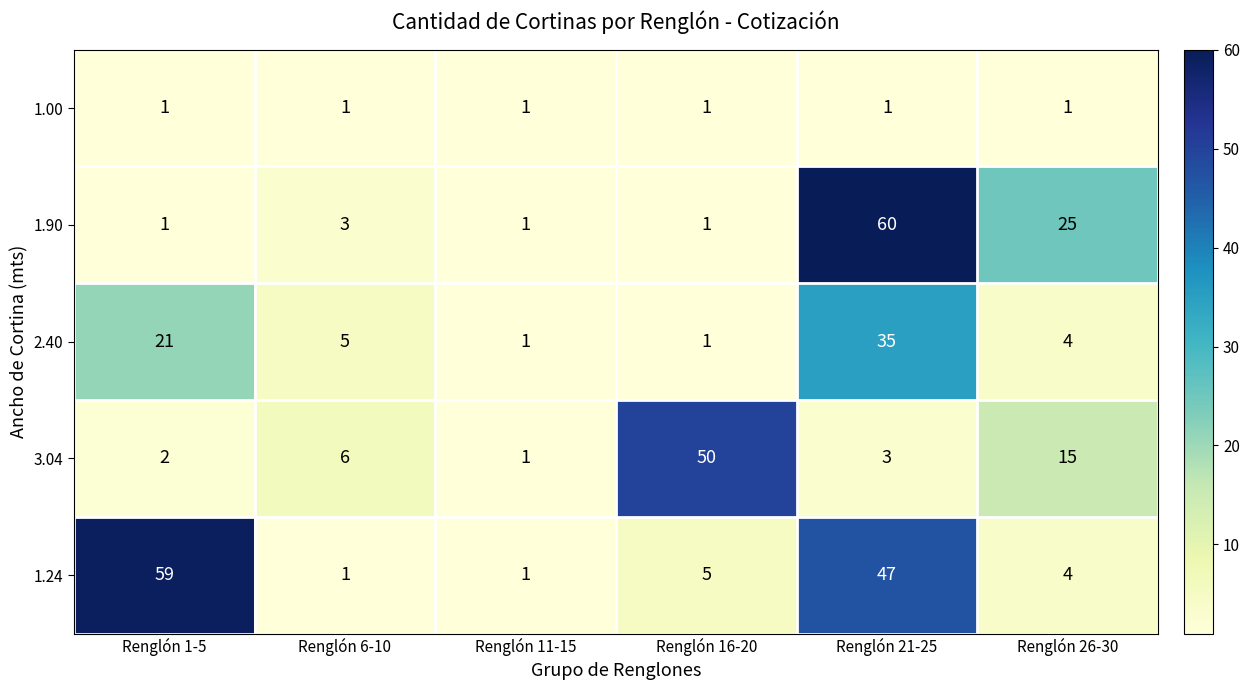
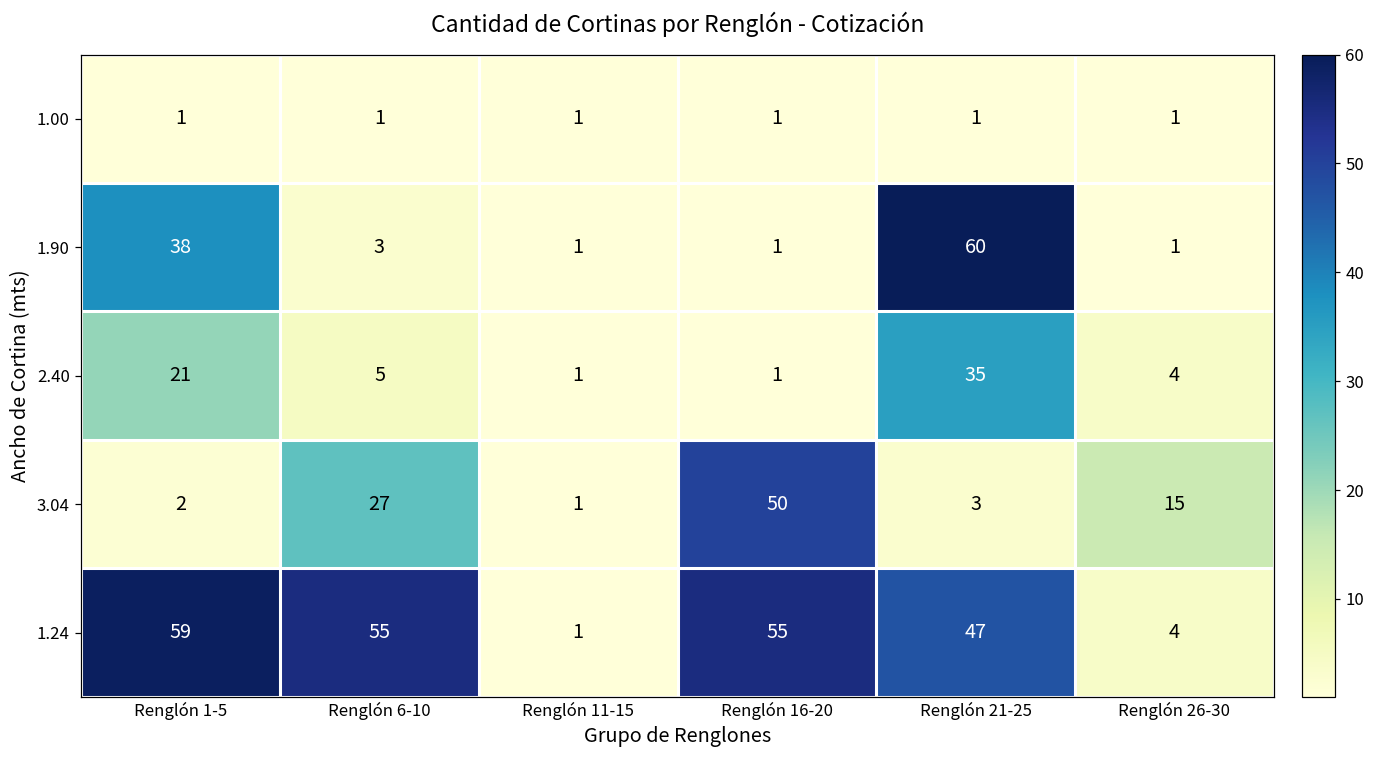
  {
    "1.00": {
      "Renglón 1-5": 1,
      "Renglón 6-10": 1,
      "Renglón 11-15": 1,
      "Renglón 16-20": 1,
      "Renglón 21-25": 1,
      "Renglón 26-30": 1
    },
    "1.90": {
-     "Renglón 1-5": 1,
+     "Renglón 1-5": 38,
      "Renglón 6-10": 3,
      "Renglón 11-15": 1,
      "Renglón 16-20": 1,
      "Renglón 21-25": 60,
-     "Renglón 26-30": 25
+     "Renglón 26-30": 1
    },
    "2.40": {
      "Renglón 1-5": 21,
      "Renglón 6-10": 5,
      "Renglón 11-15": 1,
      "Renglón 16-20": 1,
      "Renglón 21-25": 35,
      "Renglón 26-30": 4
    },
    "3.04": {
      "Renglón 1-5": 2,
-     "Renglón 6-10": 6,
+     "Renglón 6-10": 27,
      "Renglón 11-15": 1,
      "Renglón 16-20": 50,
      "Renglón 21-25": 3,
      "Renglón 26-30": 15
    },
    "1.24": {
      "Renglón 1-5": 59,
-     "Renglón 6-10": 1,
+     "Renglón 6-10": 55,
      "Renglón 11-15": 1,
-     "Renglón 16-20": 5,
+     "Renglón 16-20": 55,
      "Renglón 21-25": 47,
      "Renglón 26-30": 4
    }
  }
